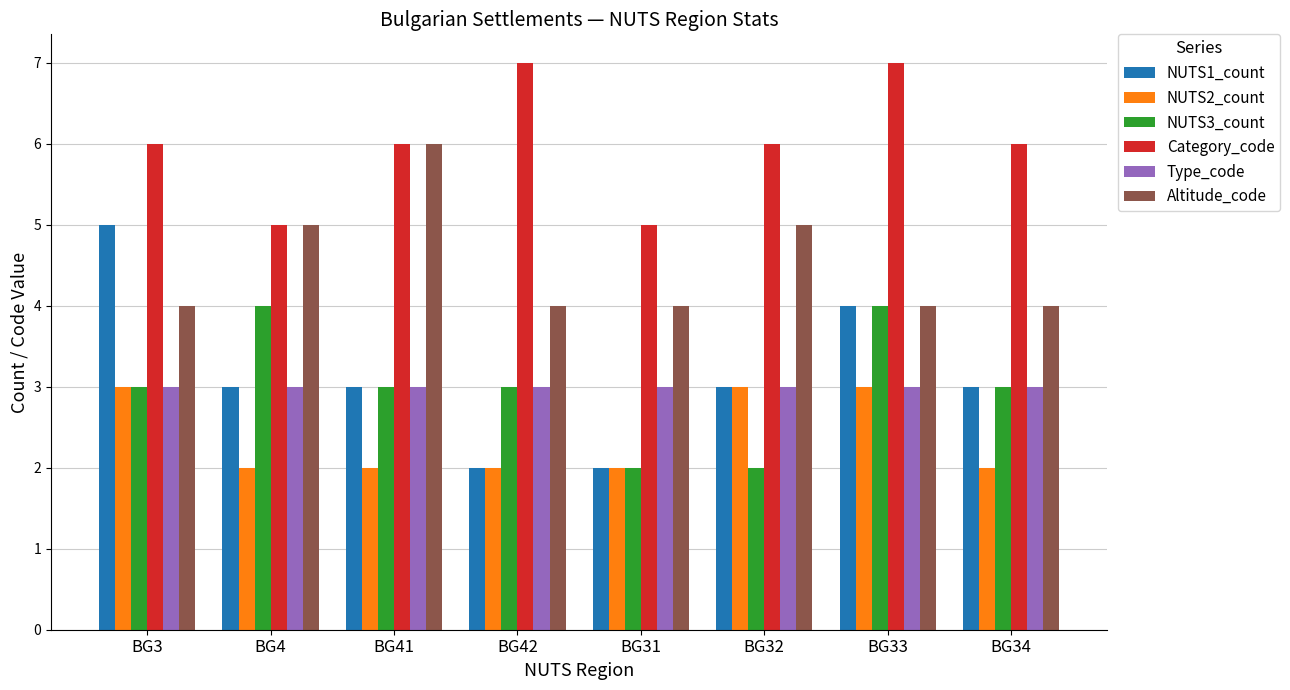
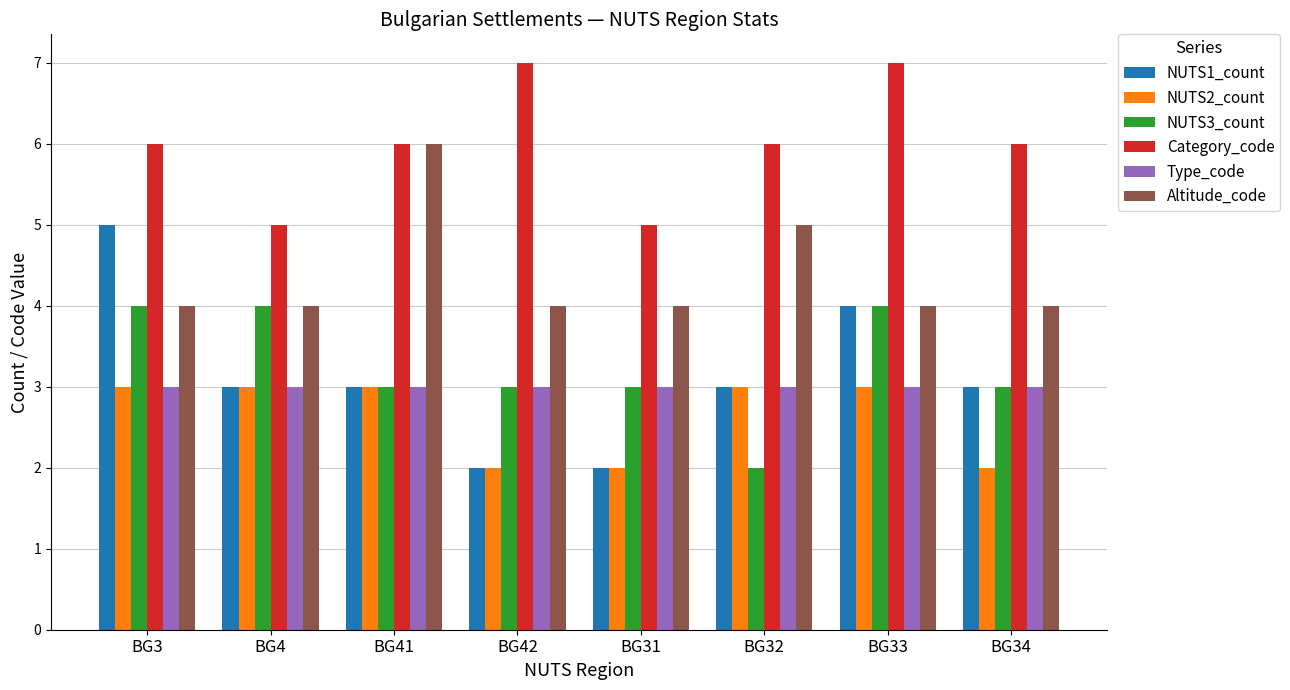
  {
    "NUTS1_count": {
      "BG3": 5,
      "BG4": 3,
      "BG41": 3,
      "BG42": 2,
      "BG31": 2,
      "BG32": 3,
      "BG33": 4,
      "BG34": 3
    },
    "NUTS2_count": {
      "BG3": 3,
-     "BG4": 2,
-     "BG41": 2,
+     "BG4": 3,
+     "BG41": 3,
      "BG42": 2,
      "BG31": 2,
      "BG32": 3,
      "BG33": 3,
      "BG34": 2
    },
    "NUTS3_count": {
-     "BG3": 3,
+     "BG3": 4,
      "BG4": 4,
      "BG41": 3,
      "BG42": 3,
-     "BG31": 2,
+     "BG31": 3,
      "BG32": 2,
      "BG33": 4,
      "BG34": 3
    },
    "Category_code": {
      "BG3": 6,
      "BG4": 5,
      "BG41": 6,
      "BG42": 7,
      "BG31": 5,
      "BG32": 6,
      "BG33": 7,
      "BG34": 6
    },
    "Type_code": {
      "BG3": 3,
      "BG4": 3,
      "BG41": 3,
      "BG42": 3,
      "BG31": 3,
      "BG32": 3,
      "BG33": 3,
      "BG34": 3
    },
    "Altitude_code": {
      "BG3": 4,
-     "BG4": 5,
+     "BG4": 4,
      "BG41": 6,
      "BG42": 4,
      "BG31": 4,
      "BG32": 5,
      "BG33": 4,
      "BG34": 4
    }
  }
